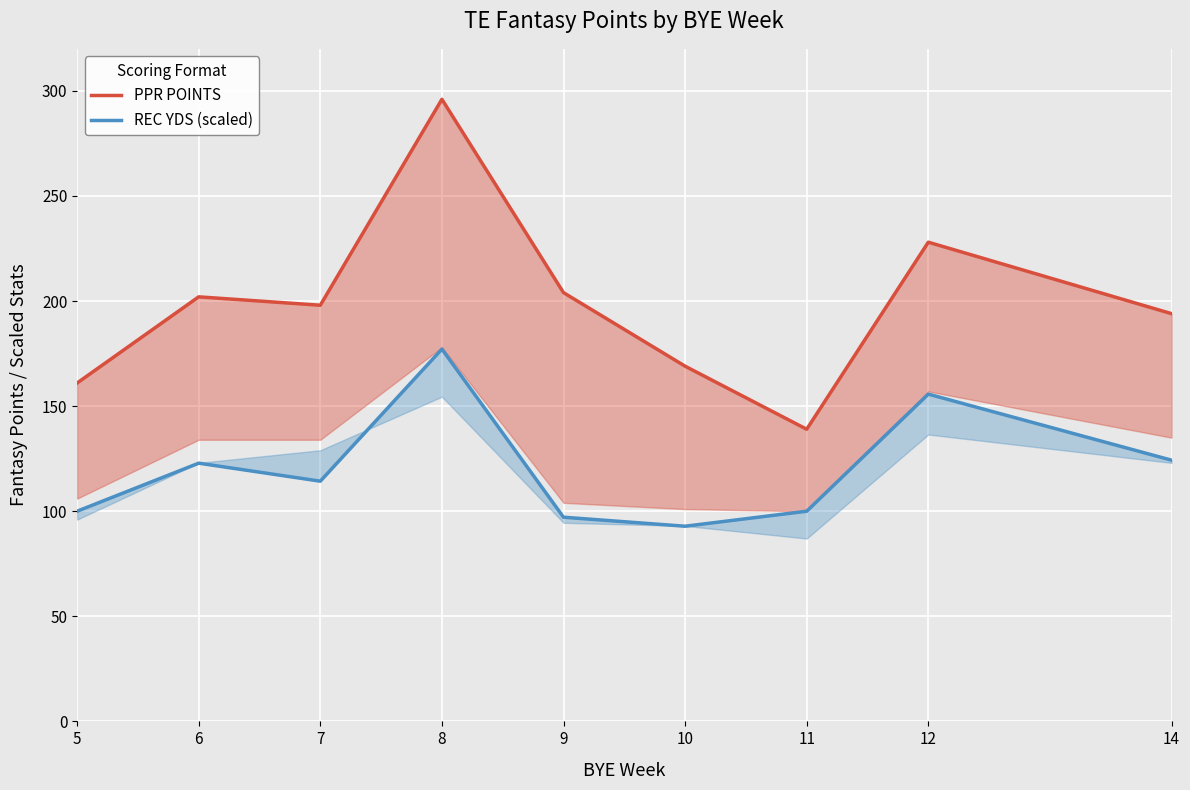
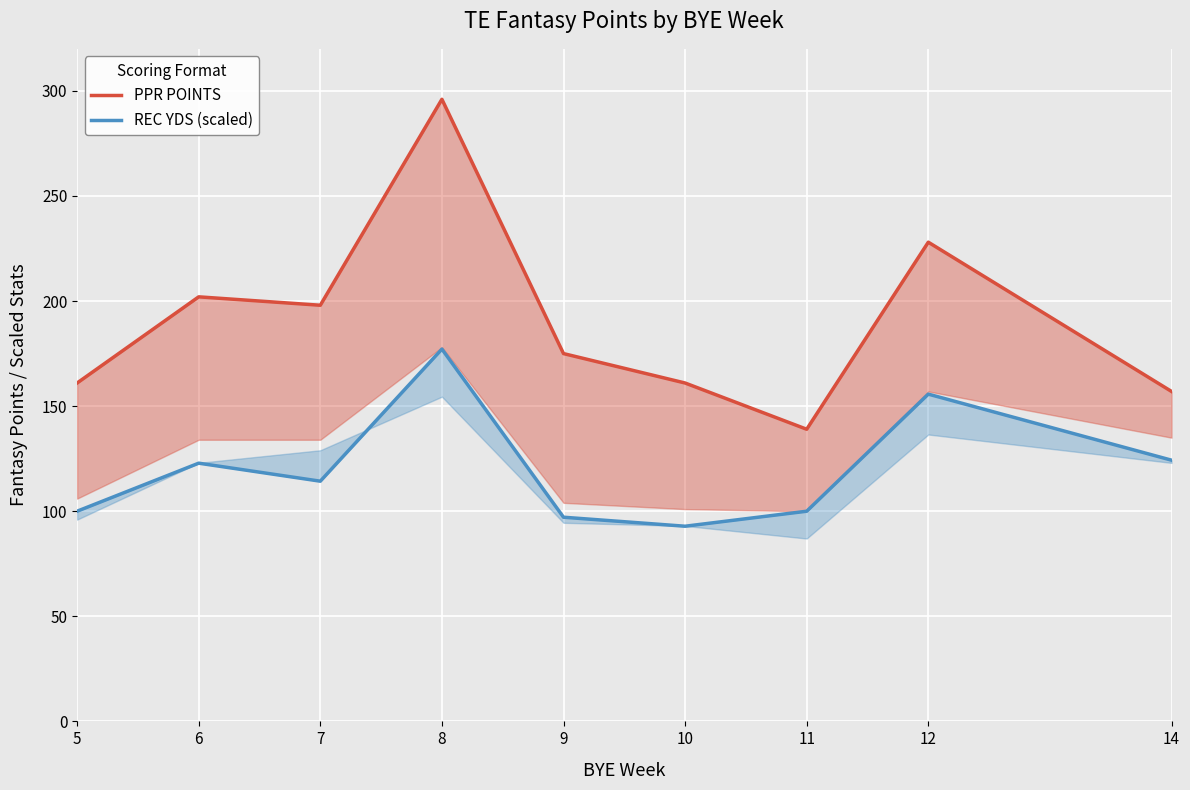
  {
    "PPR POINTS": {
      "5": 161,
      "6": 202,
      "7": 198,
      "8": 296,
-     "9": 204,
-     "10": 169,
+     "9": 175,
+     "10": 161,
      "11": 139,
      "12": 228,
-     "14": 194
+     "14": 157
    }
  }
